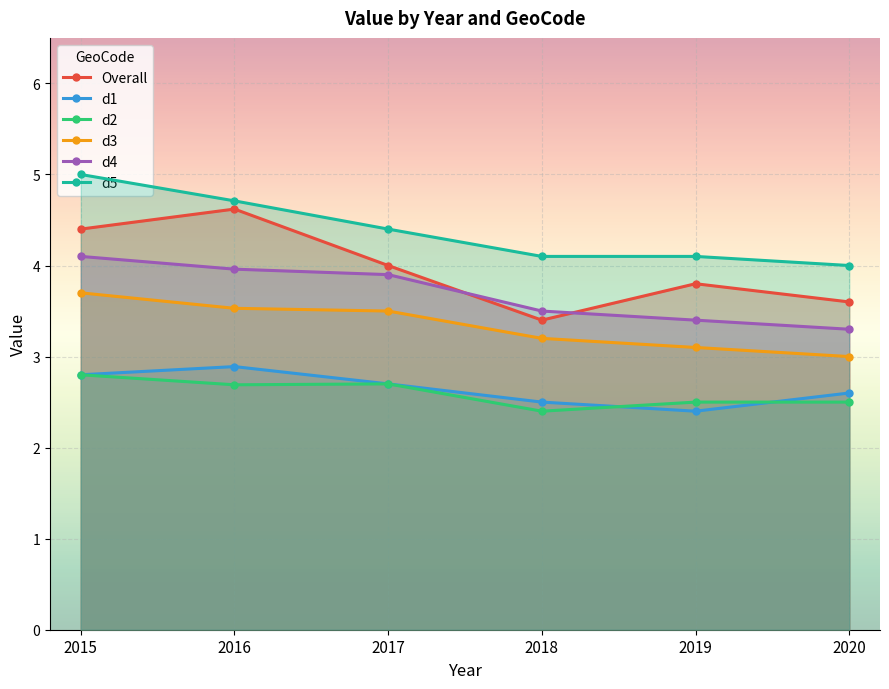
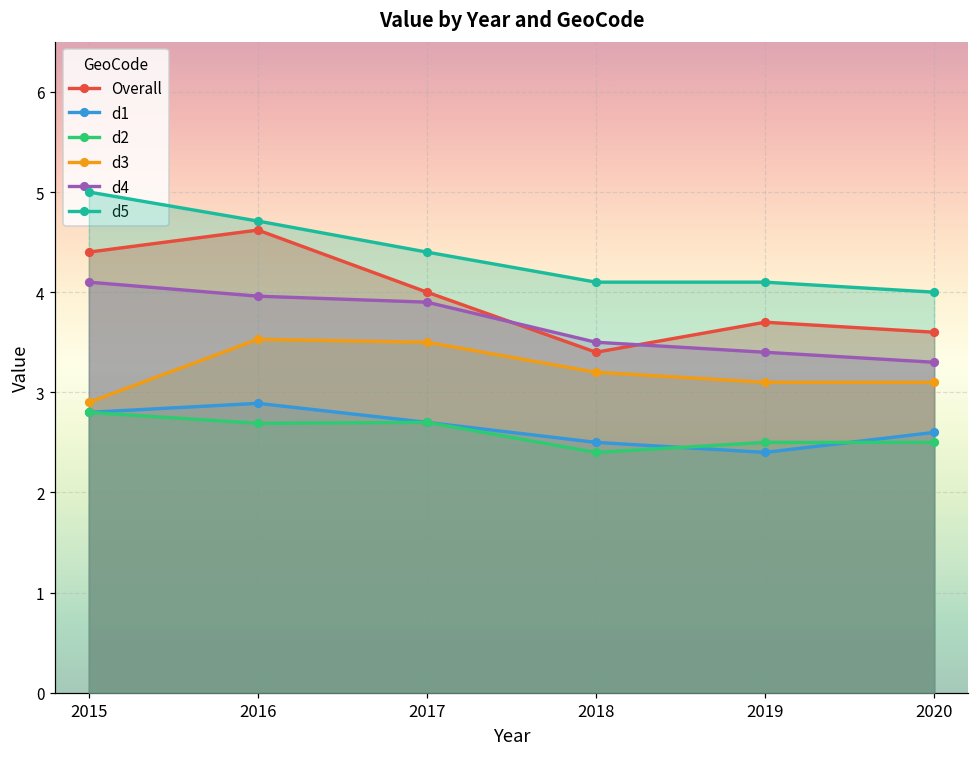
  {
    "Overall": {
      "2015": 4.4,
      "2016": 4.6,
      "2017": 4.0,
      "2018": 3.4,
-     "2019": 3.8,
+     "2019": 3.7,
      "2020": 3.6
    },
    "d1": {
      "2016": 2.9,
      "2018": 2.5,
      "2019": 2.4,
      "2020": 2.6
    },
    "d3": {
-     "2015": 3.7,
+     "2015": 2.9,
      "2016": 3.5,
      "2017": 3.5,
      "2018": 3.2,
      "2019": 3.1,
-     "2020": 3.0
+     "2020": 3.1
    },
    "d4": {
      "2015": 4.1,
      "2016": 4.0,
      "2017": 3.9,
      "2018": 3.5,
      "2019": 3.4,
      "2020": 3.3
    }
  }
